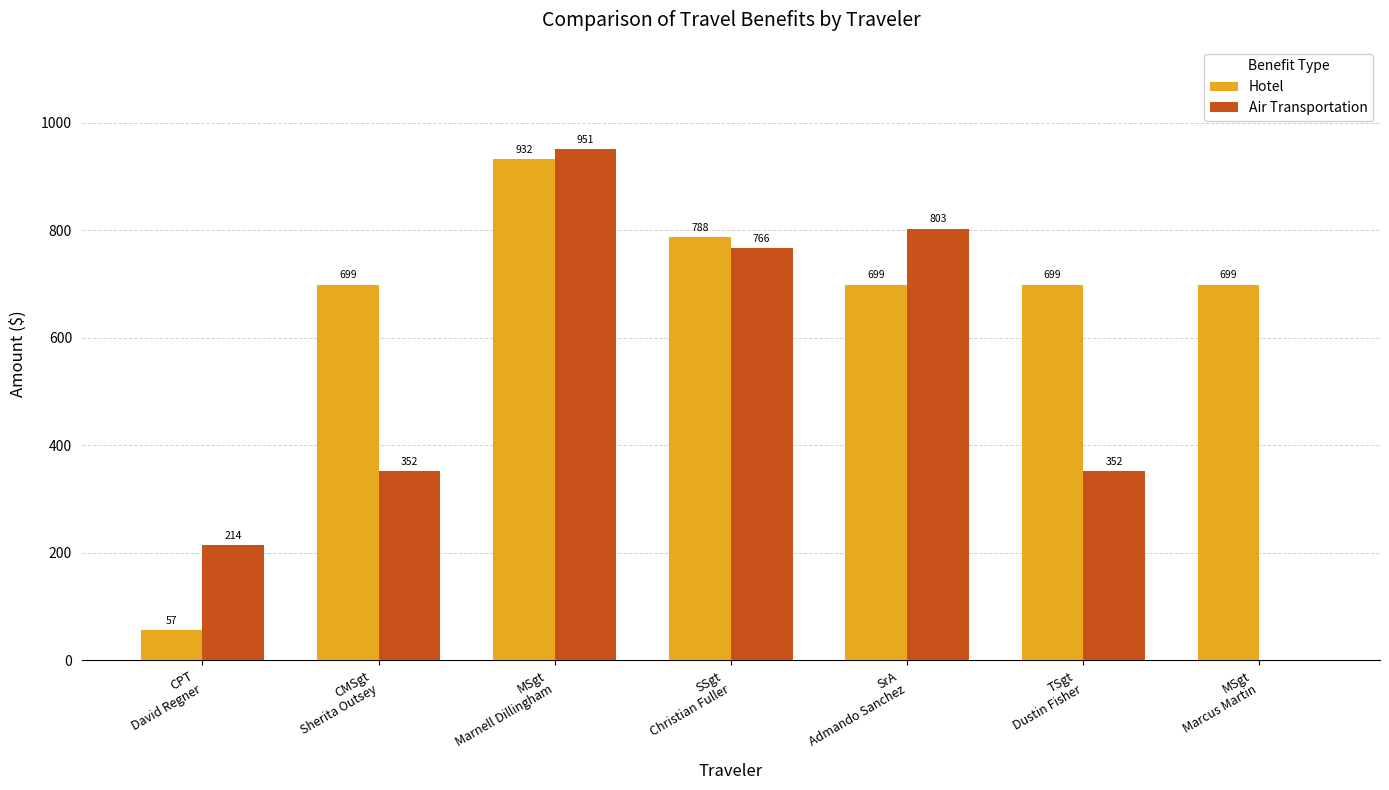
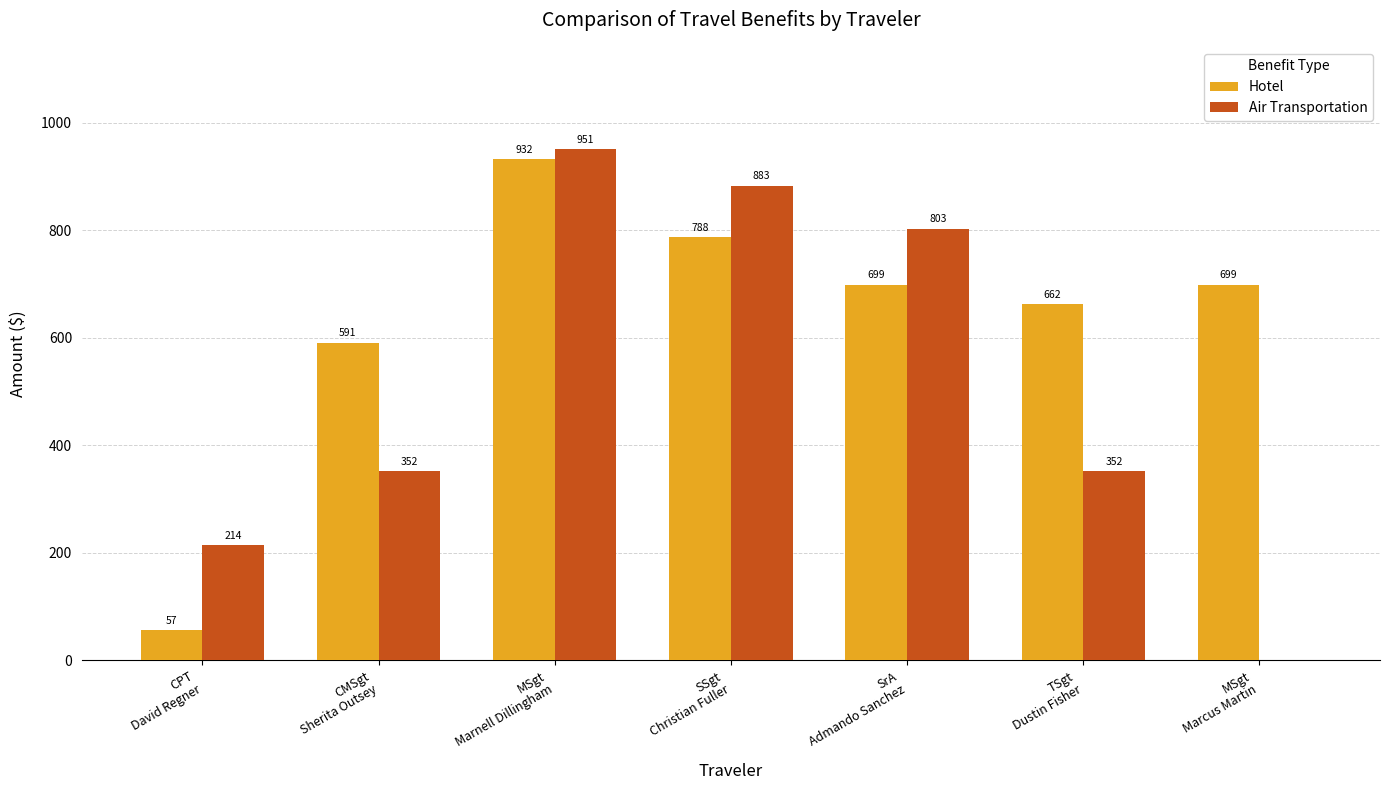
  {
    "Hotel": {
      "CPT David Regner": 57,
-     "CMSgt Sherita Outsey": 699,
+     "CMSgt Sherita Outsey": 591,
      "MSgt Marnell Dillingham": 932,
      "SSgt Christian Fuller": 788,
      "SrA Admando Sanchez": 699,
-     "TSgt Dustin Fisher": 699,
+     "TSgt Dustin Fisher": 662,
      "MSgt Marcus Martin": 699
    },
    "Air Transportation": {
      "CPT David Regner": 214,
      "CMSgt Sherita Outsey": 352,
      "MSgt Marnell Dillingham": 951,
-     "SSgt Christian Fuller": 766,
+     "SSgt Christian Fuller": 883,
      "SrA Admando Sanchez": 803,
      "TSgt Dustin Fisher": 352
    }
  }
